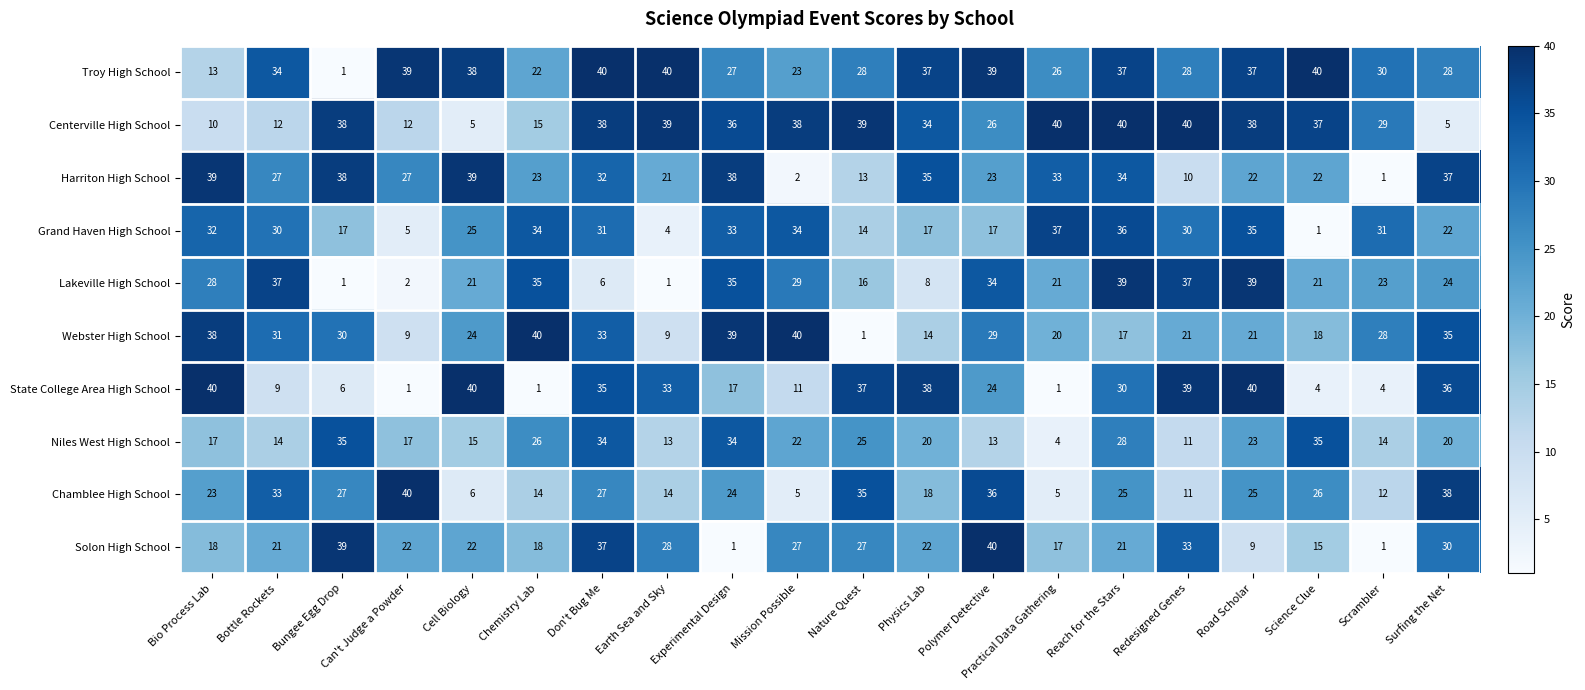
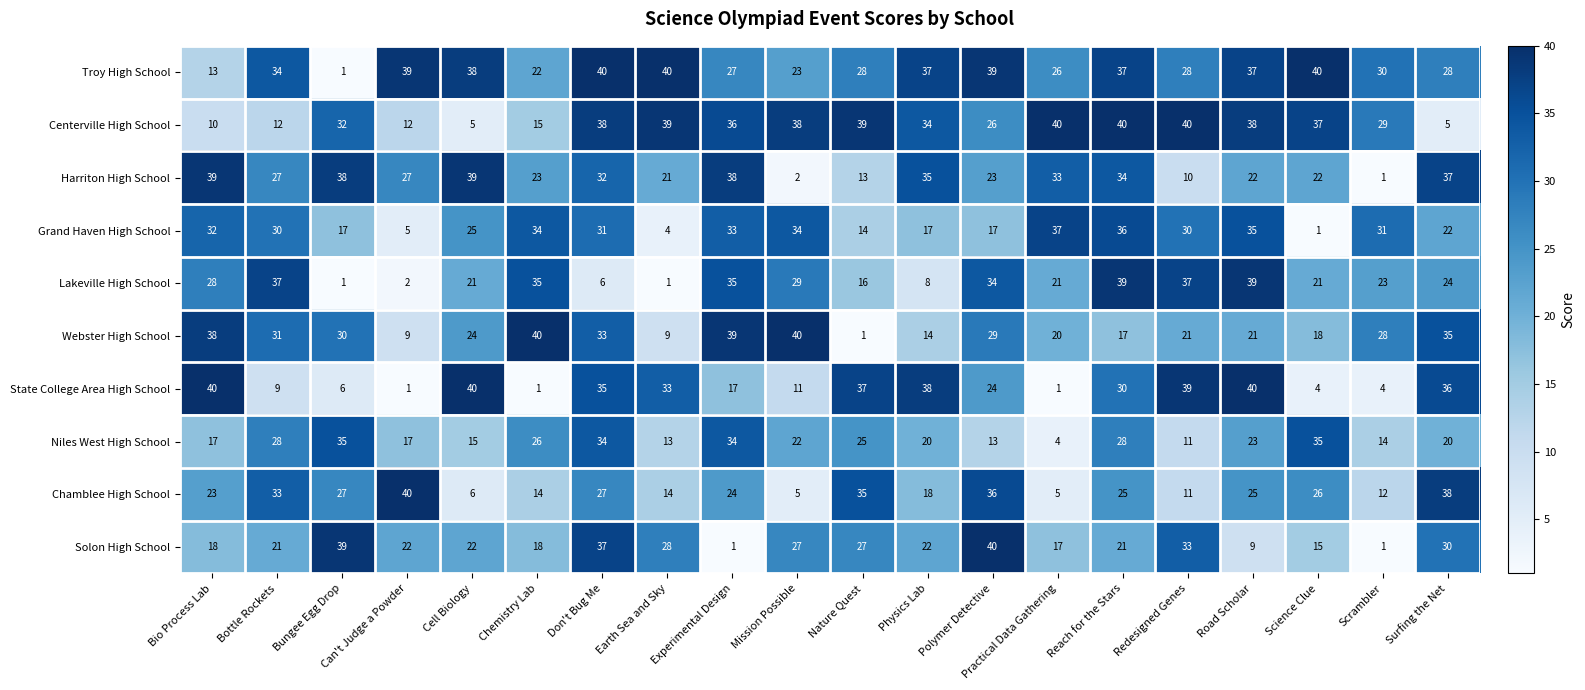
  {
    "Troy High School": {
      "Bio Process Lab": 13,
      "Bottle Rockets": 34,
      "Bungee Egg Drop": 1,
      "Can't Judge a Powder": 39,
      "Cell Biology": 38,
      "Chemistry Lab": 22,
      "Don't Bug Me": 40,
      "Earth Sea and Sky": 40,
      "Experimental Design": 27,
      "Mission Possible": 23,
      "Nature Quest": 28,
      "Physics Lab": 37,
      "Polymer Detective": 39,
      "Practical Data Gathering": 26,
      "Reach for the Stars": 37,
      "Redesigned Genes": 28,
      "Road Scholar": 37,
      "Science Clue": 40,
      "Scrambler": 30,
      "Surfing the Net": 28
    },
    "Centerville High School": {
      "Bio Process Lab": 10,
      "Bottle Rockets": 12,
-     "Bungee Egg Drop": 38,
+     "Bungee Egg Drop": 32,
      "Can't Judge a Powder": 12,
      "Cell Biology": 5,
      "Chemistry Lab": 15,
      "Don't Bug Me": 38,
      "Earth Sea and Sky": 39,
      "Experimental Design": 36,
      "Mission Possible": 38,
      "Nature Quest": 39,
      "Physics Lab": 34,
      "Polymer Detective": 26,
      "Practical Data Gathering": 40,
      "Reach for the Stars": 40,
      "Redesigned Genes": 40,
      "Road Scholar": 38,
      "Science Clue": 37,
      "Scrambler": 29,
      "Surfing the Net": 5
    },
    "Harriton High School": {
      "Bio Process Lab": 39,
      "Bottle Rockets": 27,
      "Bungee Egg Drop": 38,
      "Can't Judge a Powder": 27,
      "Cell Biology": 39,
      "Chemistry Lab": 23,
      "Don't Bug Me": 32,
      "Earth Sea and Sky": 21,
      "Experimental Design": 38,
      "Mission Possible": 2,
      "Nature Quest": 13,
      "Physics Lab": 35,
      "Polymer Detective": 23,
      "Practical Data Gathering": 33,
      "Reach for the Stars": 34,
      "Redesigned Genes": 10,
      "Road Scholar": 22,
      "Science Clue": 22,
      "Scrambler": 1,
      "Surfing the Net": 37
    },
    "Grand Haven High School": {
      "Bio Process Lab": 32,
      "Bottle Rockets": 30,
      "Bungee Egg Drop": 17,
      "Can't Judge a Powder": 5,
      "Cell Biology": 25,
      "Chemistry Lab": 34,
      "Don't Bug Me": 31,
      "Earth Sea and Sky": 4,
      "Experimental Design": 33,
      "Mission Possible": 34,
      "Nature Quest": 14,
      "Physics Lab": 17,
      "Polymer Detective": 17,
      "Practical Data Gathering": 37,
      "Reach for the Stars": 36,
      "Redesigned Genes": 30,
      "Road Scholar": 35,
      "Science Clue": 1,
      "Scrambler": 31,
      "Surfing the Net": 22
    },
    "Lakeville High School": {
      "Bio Process Lab": 28,
      "Bottle Rockets": 37,
      "Bungee Egg Drop": 1,
      "Can't Judge a Powder": 2,
      "Cell Biology": 21,
      "Chemistry Lab": 35,
      "Don't Bug Me": 6,
      "Earth Sea and Sky": 1,
      "Experimental Design": 35,
      "Mission Possible": 29,
      "Nature Quest": 16,
      "Physics Lab": 8,
      "Polymer Detective": 34,
      "Practical Data Gathering": 21,
      "Reach for the Stars": 39,
      "Redesigned Genes": 37,
      "Road Scholar": 39,
      "Science Clue": 21,
      "Scrambler": 23,
      "Surfing the Net": 24
    },
    "Webster High School": {
      "Bio Process Lab": 38,
      "Bottle Rockets": 31,
      "Bungee Egg Drop": 30,
      "Can't Judge a Powder": 9,
      "Cell Biology": 24,
      "Chemistry Lab": 40,
      "Don't Bug Me": 33,
      "Earth Sea and Sky": 9,
      "Experimental Design": 39,
      "Mission Possible": 40,
      "Nature Quest": 1,
      "Physics Lab": 14,
      "Polymer Detective": 29,
      "Practical Data Gathering": 20,
      "Reach for the Stars": 17,
      "Redesigned Genes": 21,
      "Road Scholar": 21,
      "Science Clue": 18,
      "Scrambler": 28,
      "Surfing the Net": 35
    },
    "State College Area High School": {
      "Bio Process Lab": 40,
      "Bottle Rockets": 9,
      "Bungee Egg Drop": 6,
      "Can't Judge a Powder": 1,
      "Cell Biology": 40,
      "Chemistry Lab": 1,
      "Don't Bug Me": 35,
      "Earth Sea and Sky": 33,
      "Experimental Design": 17,
      "Mission Possible": 11,
      "Nature Quest": 37,
      "Physics Lab": 38,
      "Polymer Detective": 24,
      "Practical Data Gathering": 1,
      "Reach for the Stars": 30,
      "Redesigned Genes": 39,
      "Road Scholar": 40,
      "Science Clue": 4,
      "Scrambler": 4,
      "Surfing the Net": 36
    },
    "Niles West High School": {
      "Bio Process Lab": 17,
-     "Bottle Rockets": 14,
+     "Bottle Rockets": 28,
      "Bungee Egg Drop": 35,
      "Can't Judge a Powder": 17,
      "Cell Biology": 15,
      "Chemistry Lab": 26,
      "Don't Bug Me": 34,
      "Earth Sea and Sky": 13,
      "Experimental Design": 34,
      "Mission Possible": 22,
      "Nature Quest": 25,
      "Physics Lab": 20,
      "Polymer Detective": 13,
      "Practical Data Gathering": 4,
      "Reach for the Stars": 28,
      "Redesigned Genes": 11,
      "Road Scholar": 23,
      "Science Clue": 35,
      "Scrambler": 14,
      "Surfing the Net": 20
    },
    "Chamblee High School": {
      "Bio Process Lab": 23,
      "Bottle Rockets": 33,
      "Bungee Egg Drop": 27,
      "Can't Judge a Powder": 40,
      "Cell Biology": 6,
      "Chemistry Lab": 14,
      "Don't Bug Me": 27,
      "Earth Sea and Sky": 14,
      "Experimental Design": 24,
      "Mission Possible": 5,
      "Nature Quest": 35,
      "Physics Lab": 18,
      "Polymer Detective": 36,
      "Practical Data Gathering": 5,
      "Reach for the Stars": 25,
      "Redesigned Genes": 11,
      "Road Scholar": 25,
      "Science Clue": 26,
      "Scrambler": 12,
      "Surfing the Net": 38
    },
    "Solon High School": {
      "Bio Process Lab": 18,
      "Bottle Rockets": 21,
      "Bungee Egg Drop": 39,
      "Can't Judge a Powder": 22,
      "Cell Biology": 22,
      "Chemistry Lab": 18,
      "Don't Bug Me": 37,
      "Earth Sea and Sky": 28,
      "Experimental Design": 1,
      "Mission Possible": 27,
      "Nature Quest": 27,
      "Physics Lab": 22,
      "Polymer Detective": 40,
      "Practical Data Gathering": 17,
      "Reach for the Stars": 21,
      "Redesigned Genes": 33,
      "Road Scholar": 9,
      "Science Clue": 15,
      "Scrambler": 1,
      "Surfing the Net": 30
    }
  }
